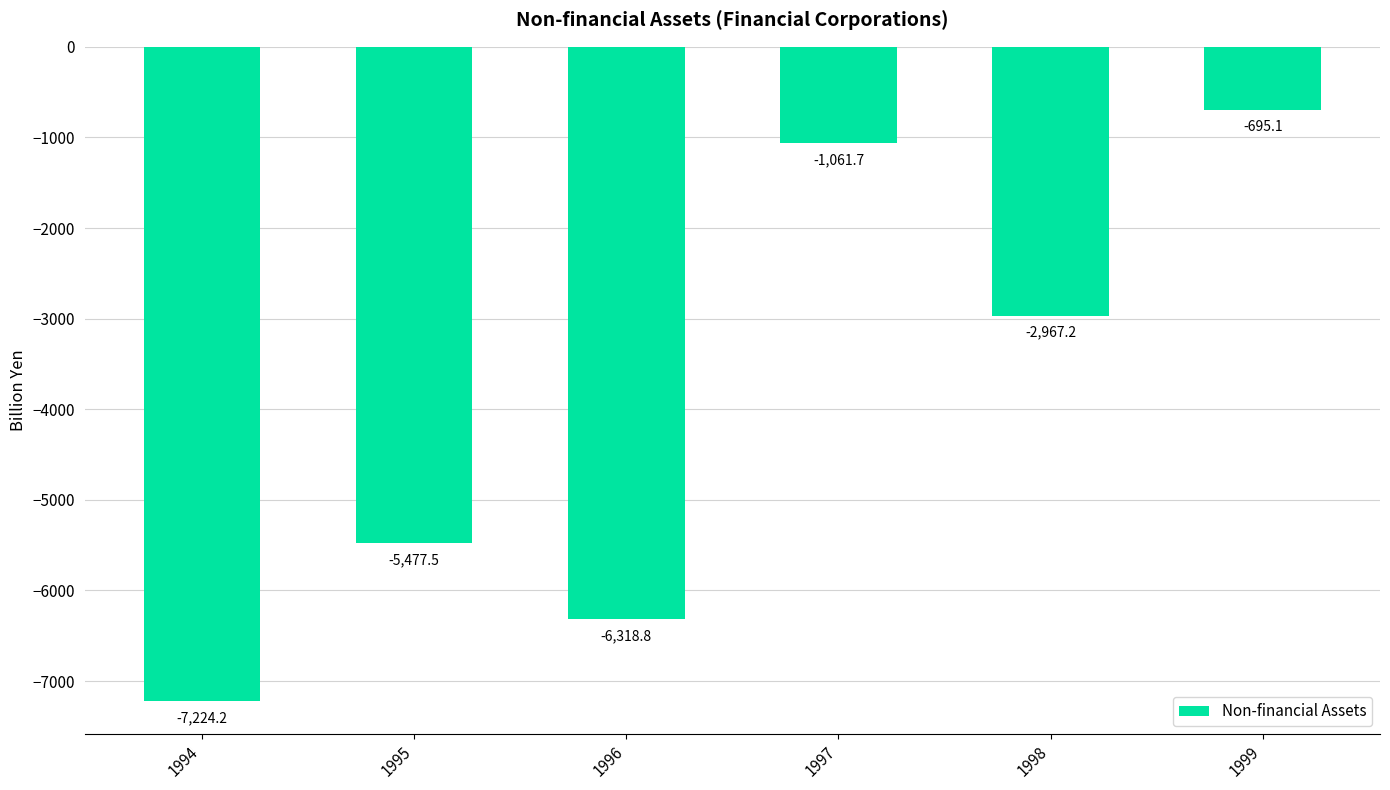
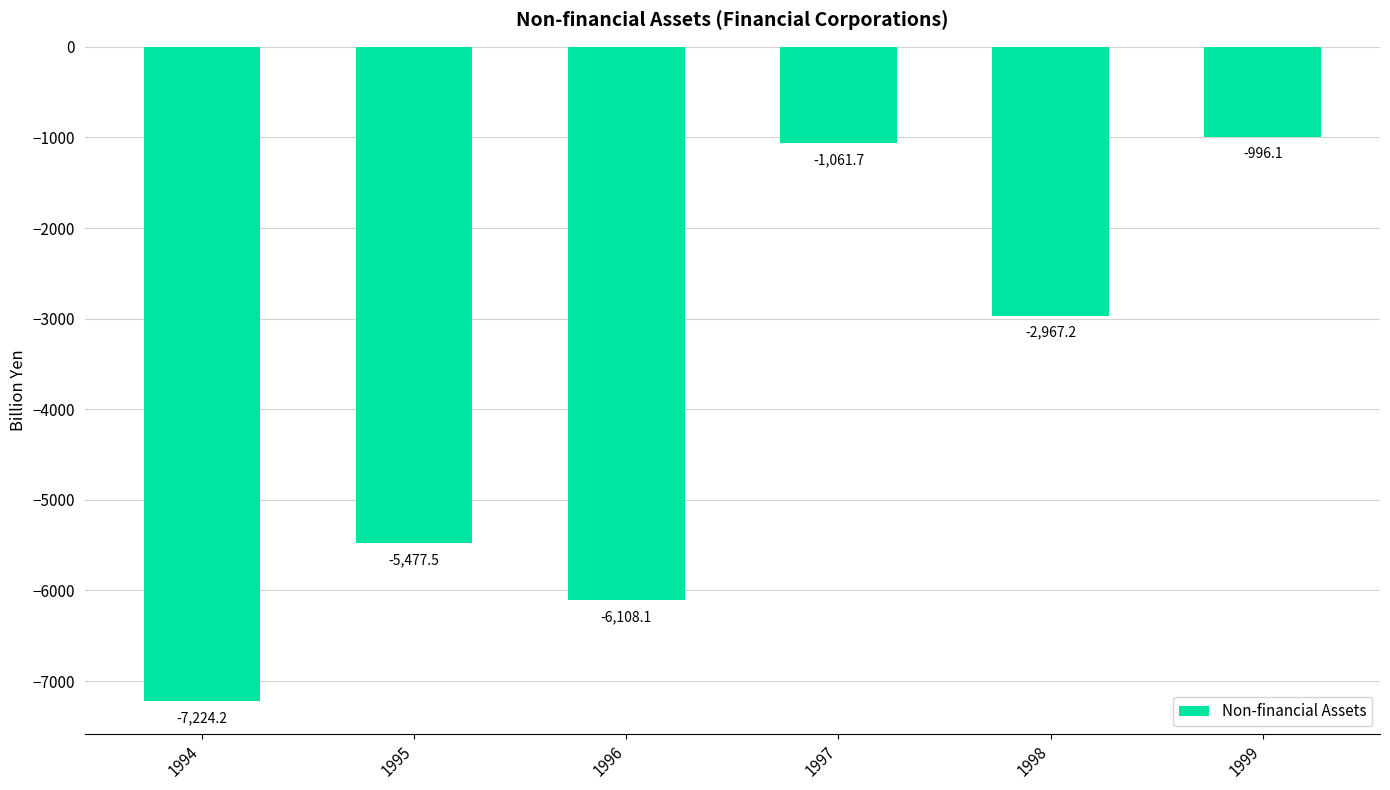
  {
    "1994": "-7,224.2",
    "1995": "-5,477.5",
-   "1996": "-6,318.8",
+   "1996": "-6,108.1",
    "1997": "-1,061.7",
    "1998": "-2,967.2",
-   "1999": "-695.1"
+   "1999": "-996.1"
  }
